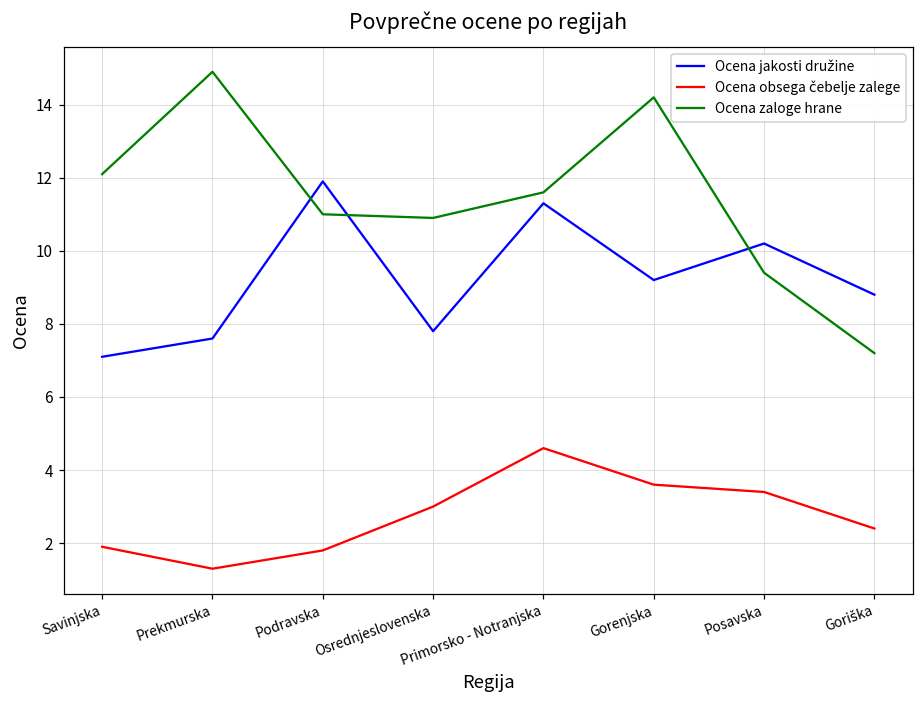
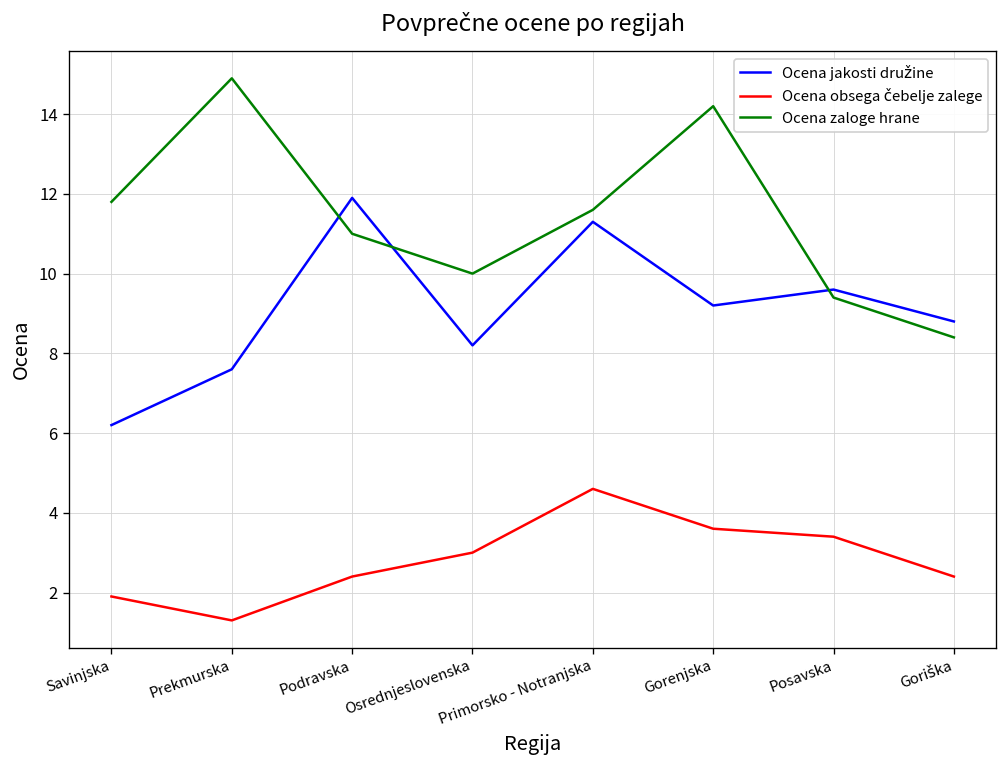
  {
    "Ocena jakosti družine": {
-     "Savinjska": 7.1,
+     "Savinjska": 6.2,
      "Prekmurska": 7.6,
      "Podravska": 11.9,
-     "Osrednjeslovenska": 7.8,
+     "Osrednjeslovenska": 8.2,
      "Primorsko - Notranjska": 11.3,
      "Gorenjska": 9.2,
-     "Posavska": 10.2,
+     "Posavska": 9.6,
      "Goriška": 8.8
    },
    "Ocena obsega čebelje zalege": {
      "Savinjska": 1.9,
      "Prekmurska": 1.3,
-     "Podravska": 1.8,
+     "Podravska": 2.4,
      "Osrednjeslovenska": 3.0,
      "Primorsko - Notranjska": 4.6,
      "Gorenjska": 3.6,
      "Posavska": 3.4,
      "Goriška": 2.4
    },
    "Ocena zaloge hrane": {
-     "Savinjska": 12.1,
+     "Savinjska": 11.8,
      "Prekmurska": 14.9,
      "Podravska": 11.0,
-     "Osrednjeslovenska": 10.9,
+     "Osrednjeslovenska": 10.0,
      "Primorsko - Notranjska": 11.6,
      "Gorenjska": 14.2,
      "Posavska": 9.4,
-     "Goriška": 7.2
+     "Goriška": 8.4
    }
  }
